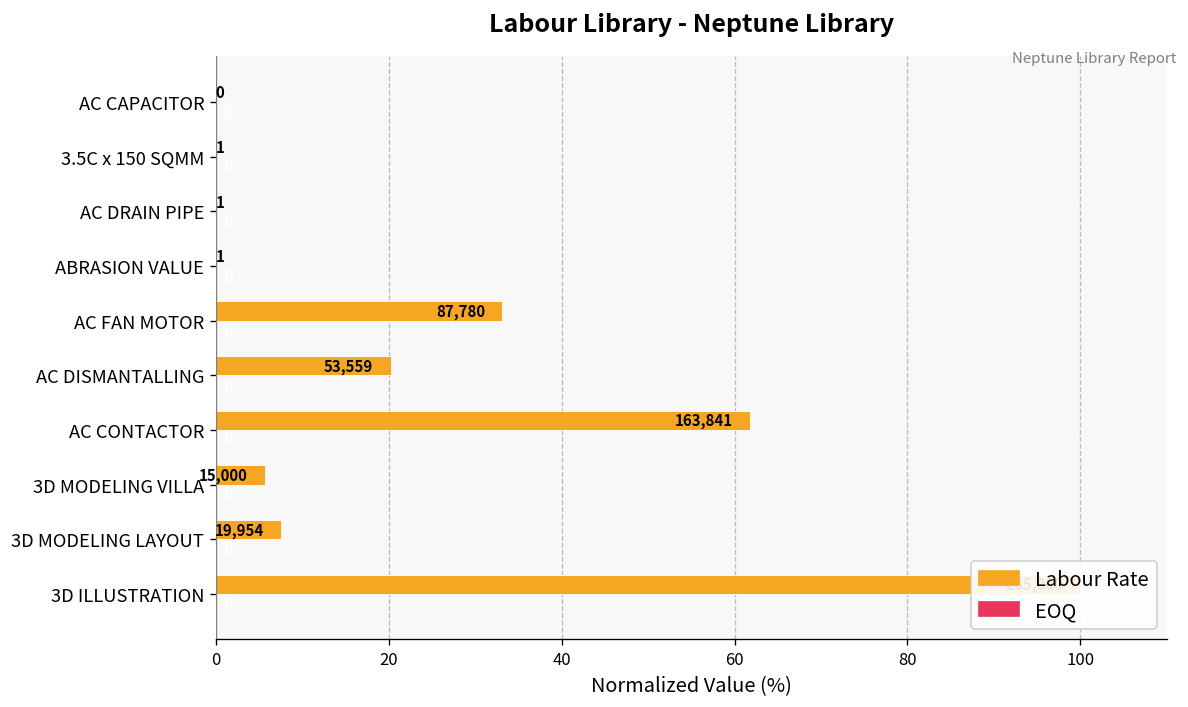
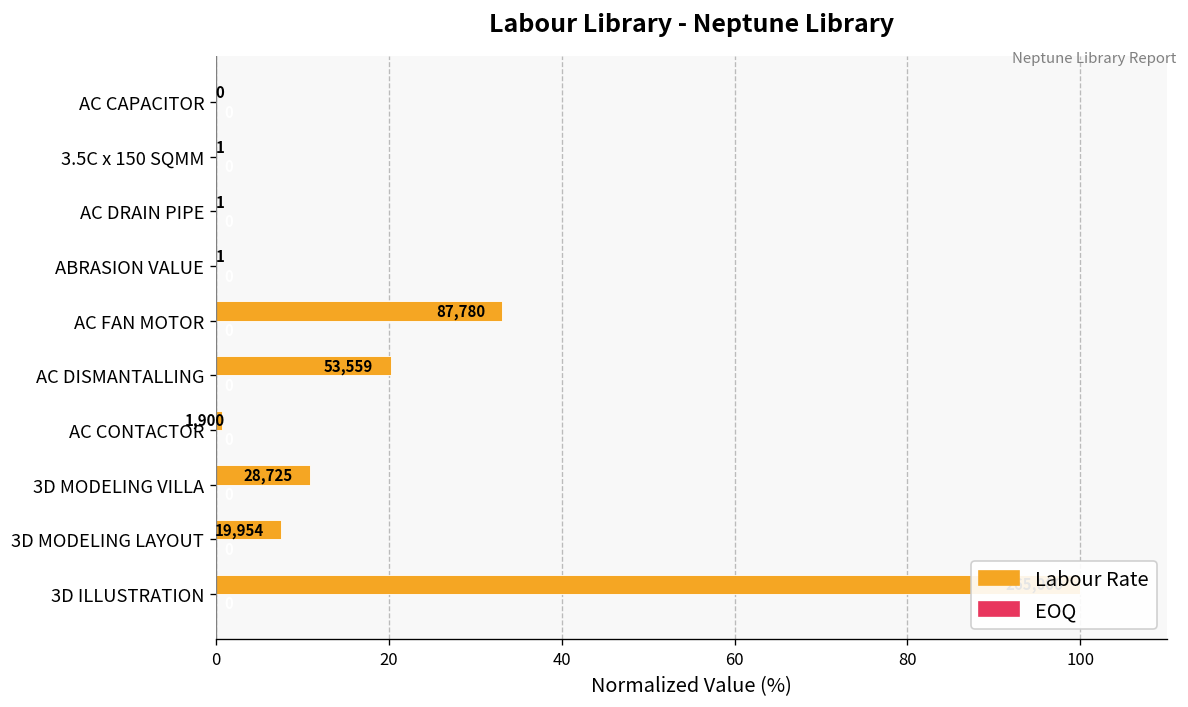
  {
    "Labour Rate": {
      "AC CAPACITOR": "0",
-     "AC CONTACTOR": "163,841",
-     "3D MODELING VILLA": "15,000"
+     "AC CONTACTOR": "1,900",
+     "3D MODELING VILLA": "28,725"
    },
    "EOQ": {
      "3.5C x 150 SQMM": "0",
      "AC DRAIN PIPE": "0",
      "ABRASION VALUE": "0",
      "AC FAN MOTOR": "0",
      "AC DISMANTALLING": "0",
      "AC CONTACTOR": "0",
      "3D MODELING VILLA": "0",
      "3D MODELING LAYOUT": "0",
      "3D ILLUSTRATION": "0"
    }
  }
